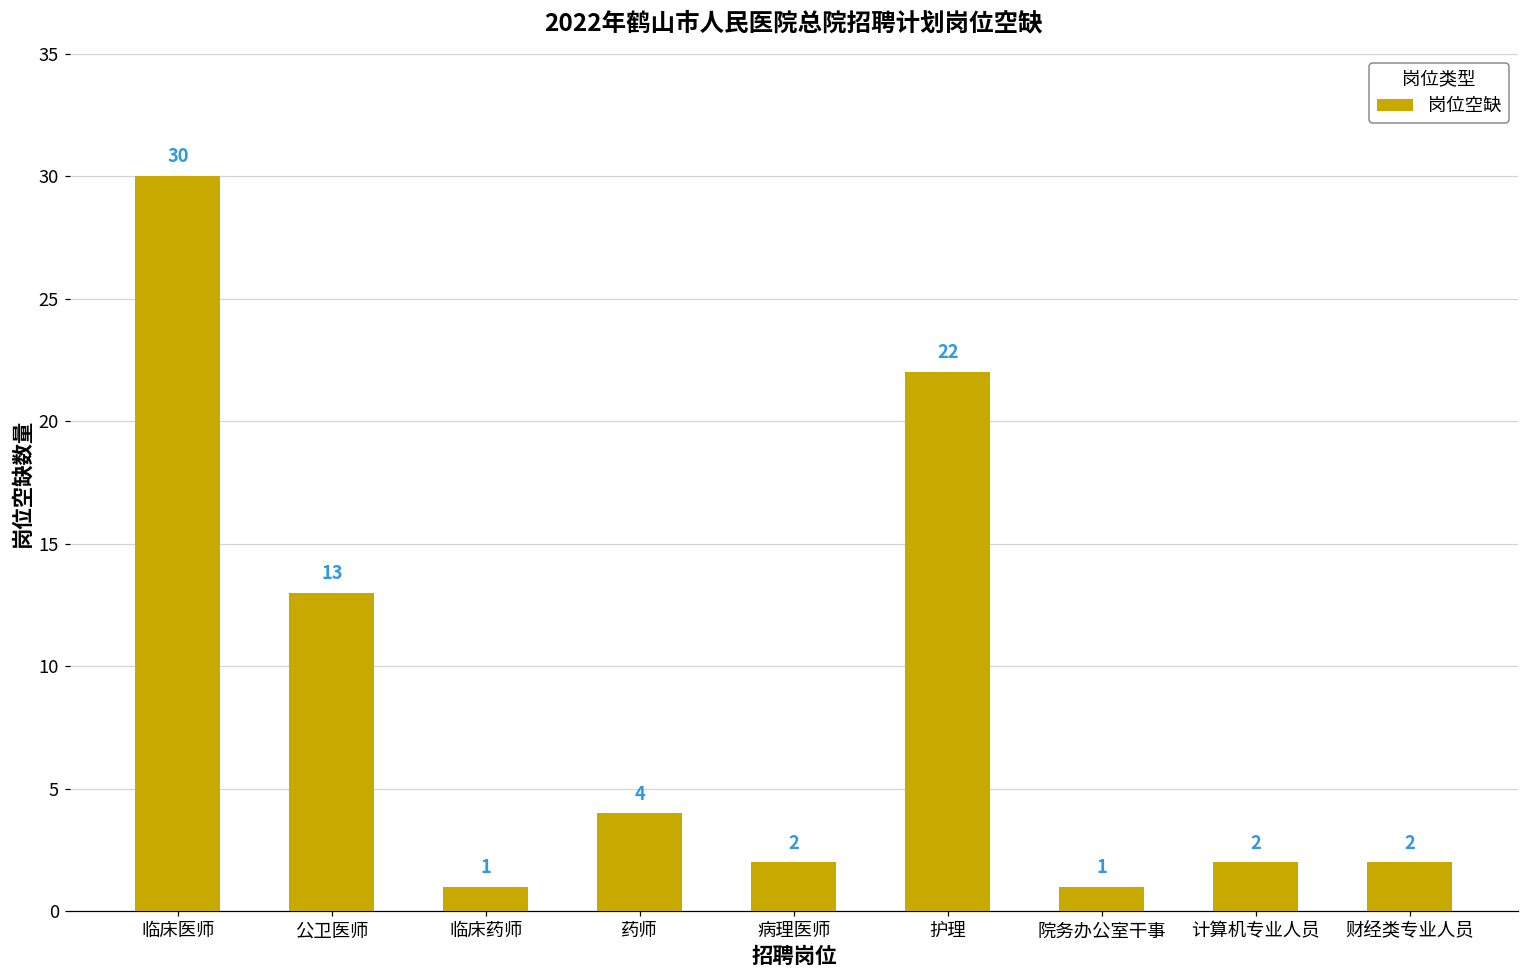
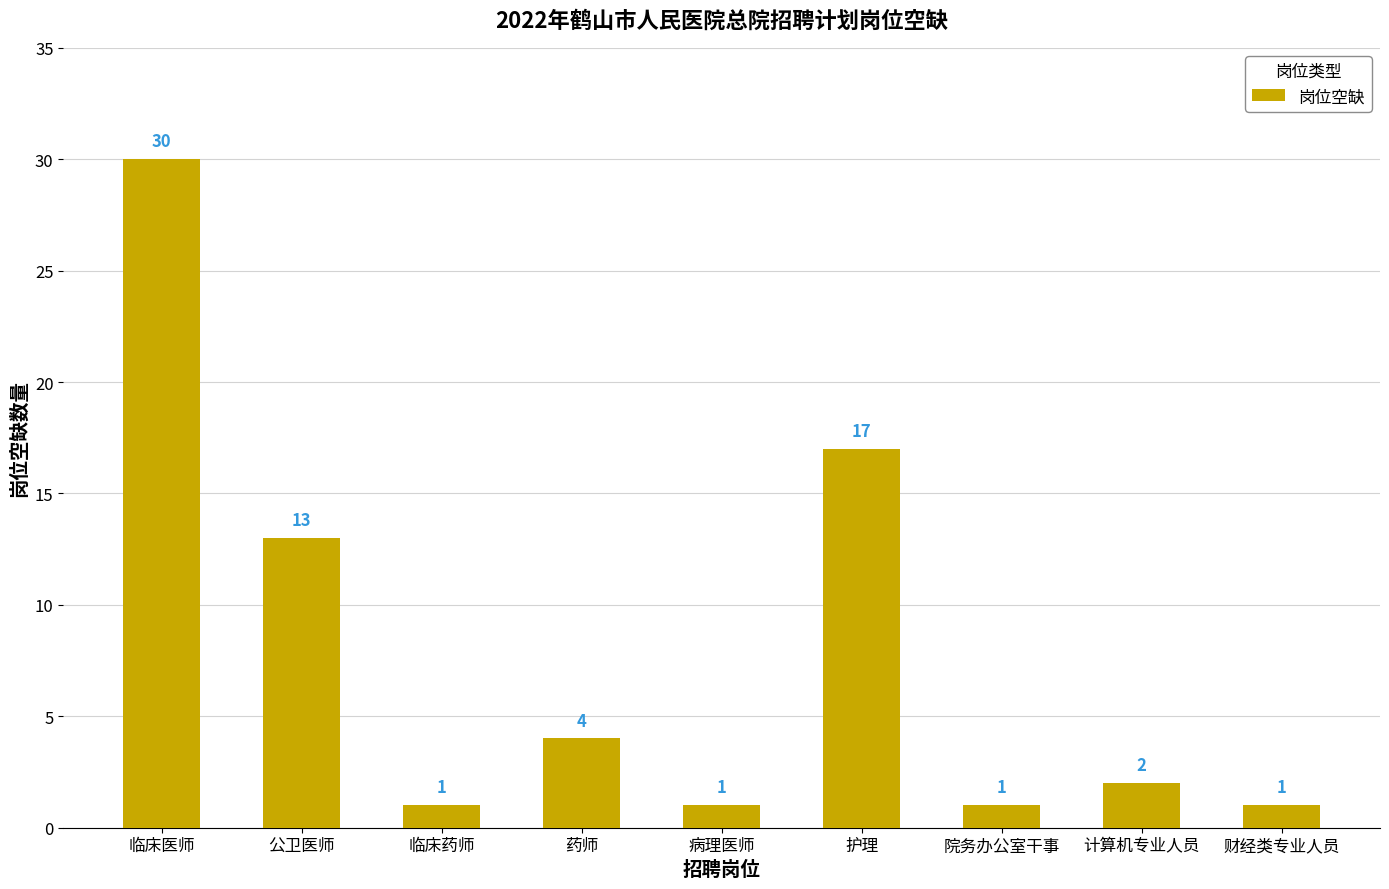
  {
    "临床医师": 30,
    "公卫医师": 13,
    "临床药师": 1,
    "药师": 4,
-   "病理医师": 2,
-   "护理": 22,
+   "病理医师": 1,
+   "护理": 17,
    "院务办公室干事": 1,
    "计算机专业人员": 2,
-   "财经类专业人员": 2
+   "财经类专业人员": 1
  }
